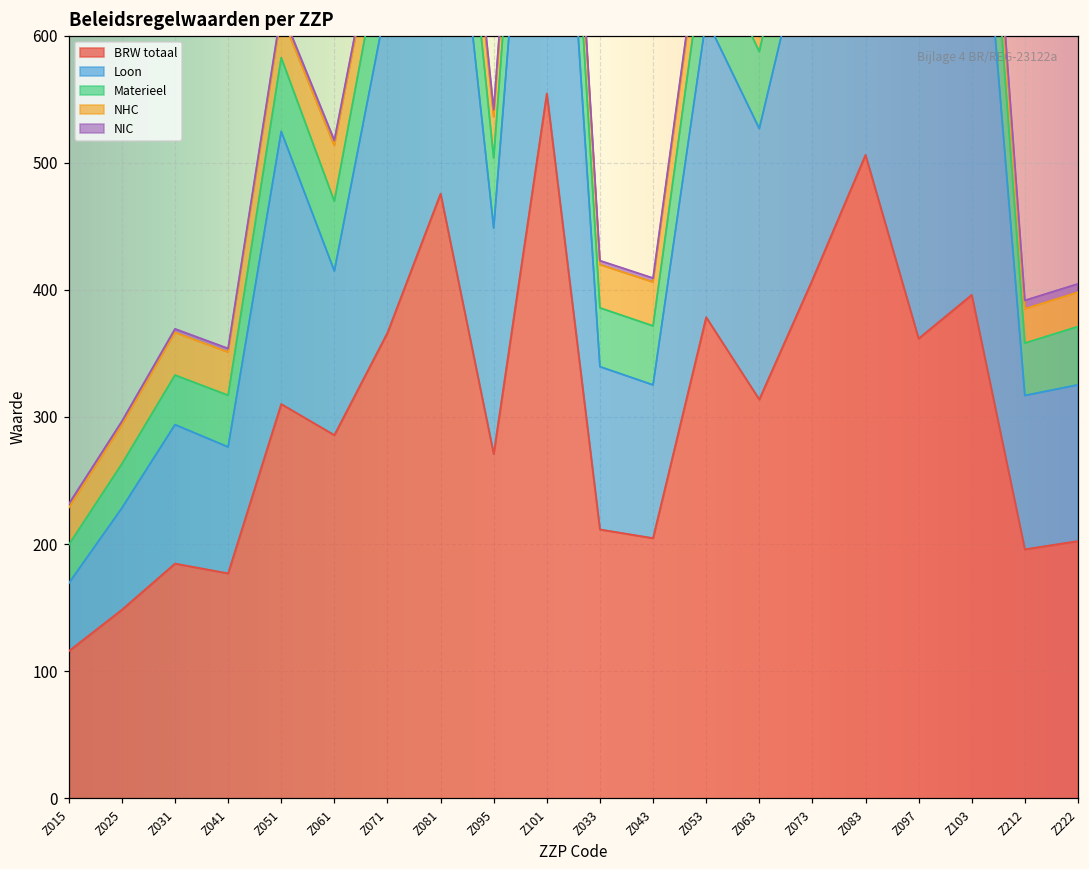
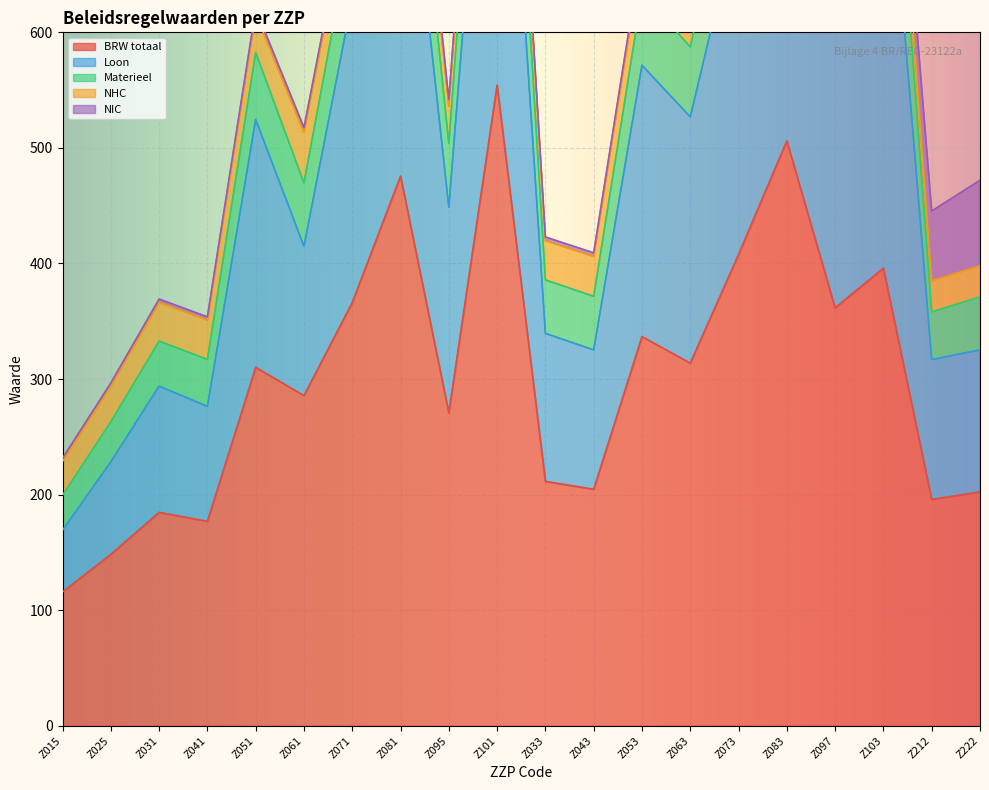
  {
    "BRW totaal": {
      "Z015": 116,
      "Z025": 148,
      "Z031": 185,
      "Z041": 177,
      "Z051": 310,
      "Z061": 286,
      "Z071": 366,
      "Z081": 476,
      "Z095": 271,
      "Z101": 554,
      "Z033": 211,
      "Z043": 205,
-     "Z053": 378,
+     "Z053": 337,
      "Z063": 314,
      "Z073": 408,
      "Z083": 506,
      "Z097": 362,
      "Z103": 396,
      "Z212": 196,
      "Z222": 202
    },
    "Loon": {
      "Z015": 53,
      "Z025": 80,
      "Z031": 109,
      "Z041": 99,
      "Z051": 214,
      "Z061": 129,
      "Z095": 178,
      "Z033": 128,
      "Z043": 121,
      "Z063": 213,
      "Z212": 121,
      "Z222": 123
    },
    "Materieel": {
      "Z015": 30,
      "Z025": 35,
      "Z031": 39,
      "Z041": 41,
      "Z051": 58,
      "Z061": 55,
      "Z095": 55,
      "Z033": 46,
      "Z043": 46,
      "Z063": 61,
      "Z212": 41,
      "Z222": 46
    },
    "NHC": {
      "Z015": 29,
      "Z025": 31,
      "Z031": 34,
      "Z041": 34,
      "Z061": 44,
      "Z095": 33,
      "Z033": 34,
      "Z043": 35,
      "Z212": 27,
      "Z222": 27
    },
    "NIC": {
      "Z015": 3,
      "Z025": 3,
      "Z031": 3,
      "Z041": 3,
      "Z061": 4,
      "Z095": 5,
      "Z033": 3,
      "Z043": 3,
-     "Z212": 7,
-     "Z222": 7
+     "Z212": 60,
+     "Z222": 74
    }
  }
